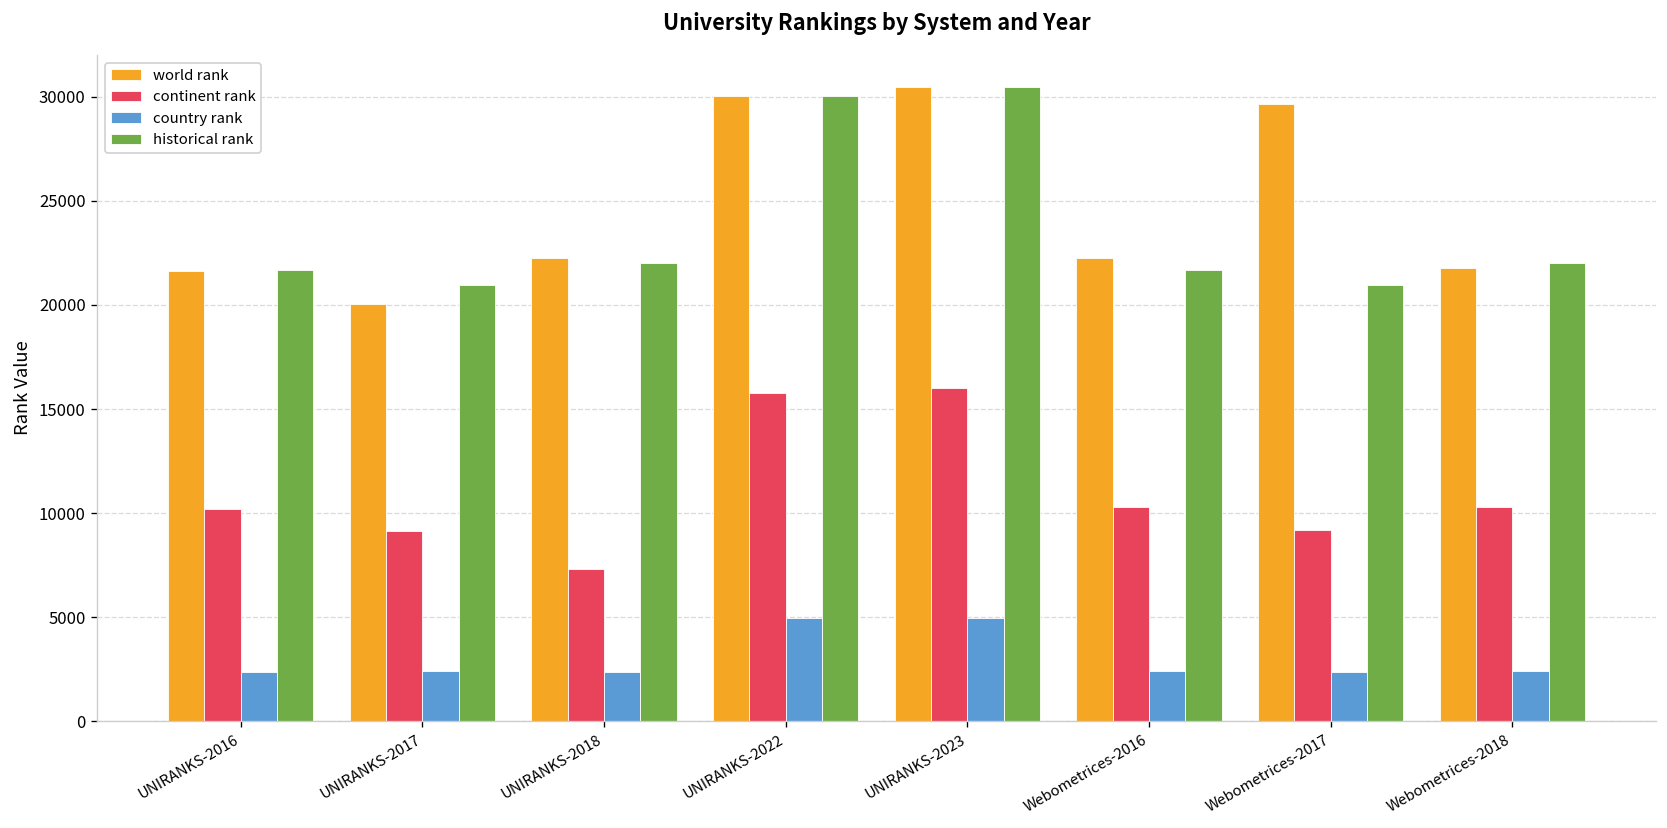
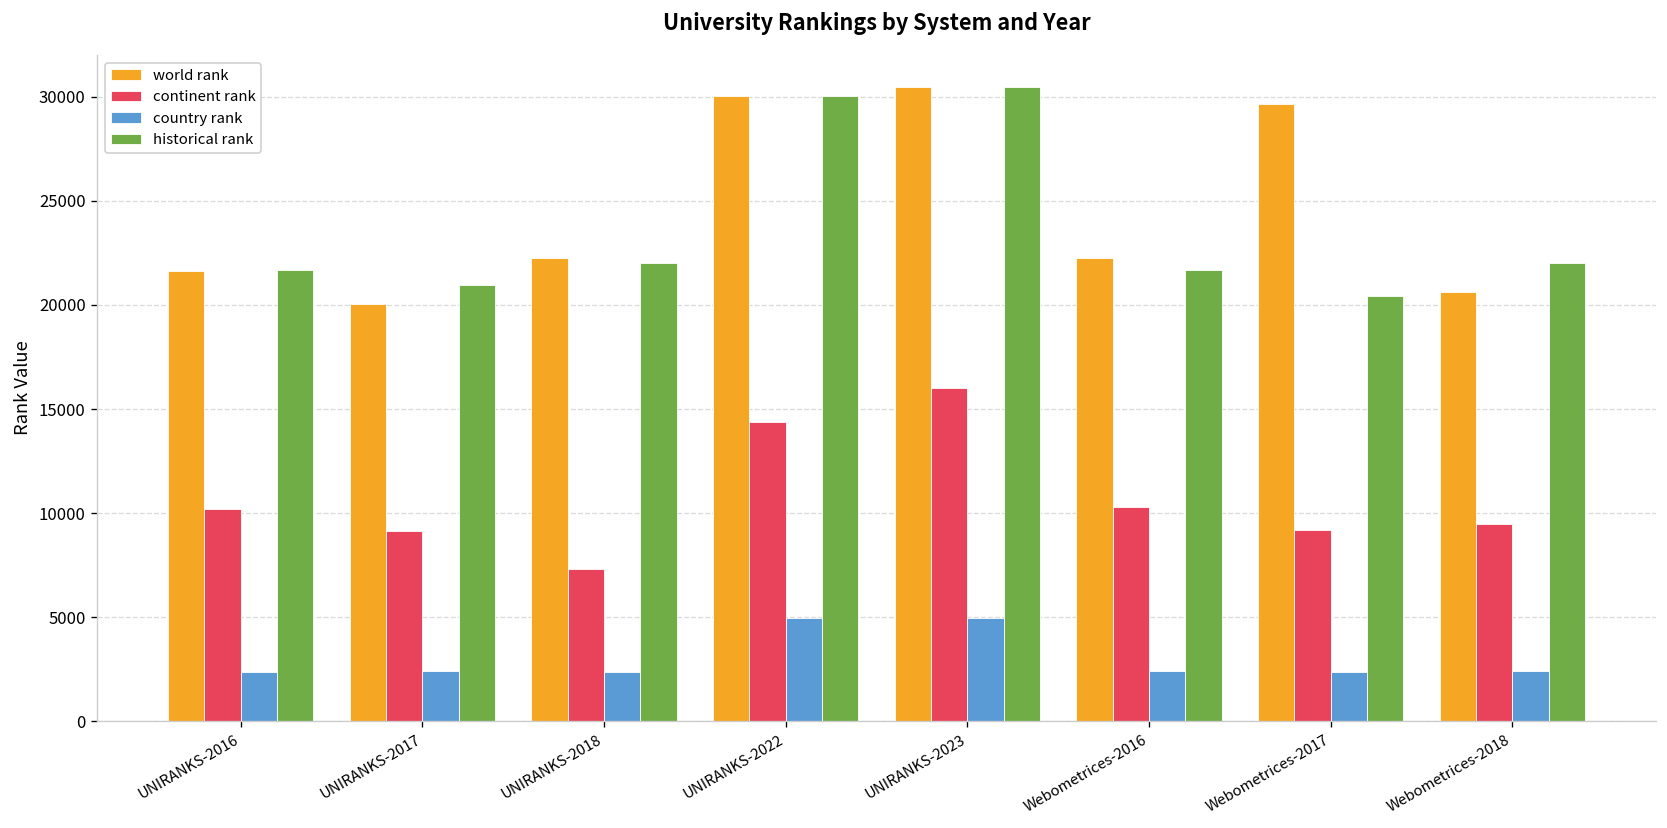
  {
    "world rank": {
      "UNIRANKS-2016": 21600,
      "UNIRANKS-2017": 20100,
      "UNIRANKS-2018": 22300,
      "UNIRANKS-2022": 30100,
      "UNIRANKS-2023": 30500,
      "Webometrices-2016": 22200,
      "Webometrices-2017": 29600,
-     "Webometrices-2018": 21800
+     "Webometrices-2018": 20600
    },
    "continent rank": {
      "UNIRANKS-2016": 10200,
      "UNIRANKS-2017": 9100,
      "UNIRANKS-2018": 7300,
-     "UNIRANKS-2022": 15800,
+     "UNIRANKS-2022": 14400,
      "UNIRANKS-2023": 16000,
      "Webometrices-2016": 10300,
      "Webometrices-2017": 9200,
-     "Webometrices-2018": 10300
+     "Webometrices-2018": 9500
    },
    "country rank": {
      "UNIRANKS-2016": 2400,
      "UNIRANKS-2017": 2400,
      "UNIRANKS-2018": 2400,
      "UNIRANKS-2022": 4900,
      "UNIRANKS-2023": 4900,
      "Webometrices-2016": 2400,
      "Webometrices-2017": 2400,
      "Webometrices-2018": 2400
    },
    "historical rank": {
      "UNIRANKS-2016": 21700,
      "UNIRANKS-2017": 21000,
      "UNIRANKS-2018": 22000,
      "UNIRANKS-2022": 30100,
      "UNIRANKS-2023": 30500,
      "Webometrices-2016": 21700,
-     "Webometrices-2017": 21000,
+     "Webometrices-2017": 20400,
      "Webometrices-2018": 22000
    }
  }
